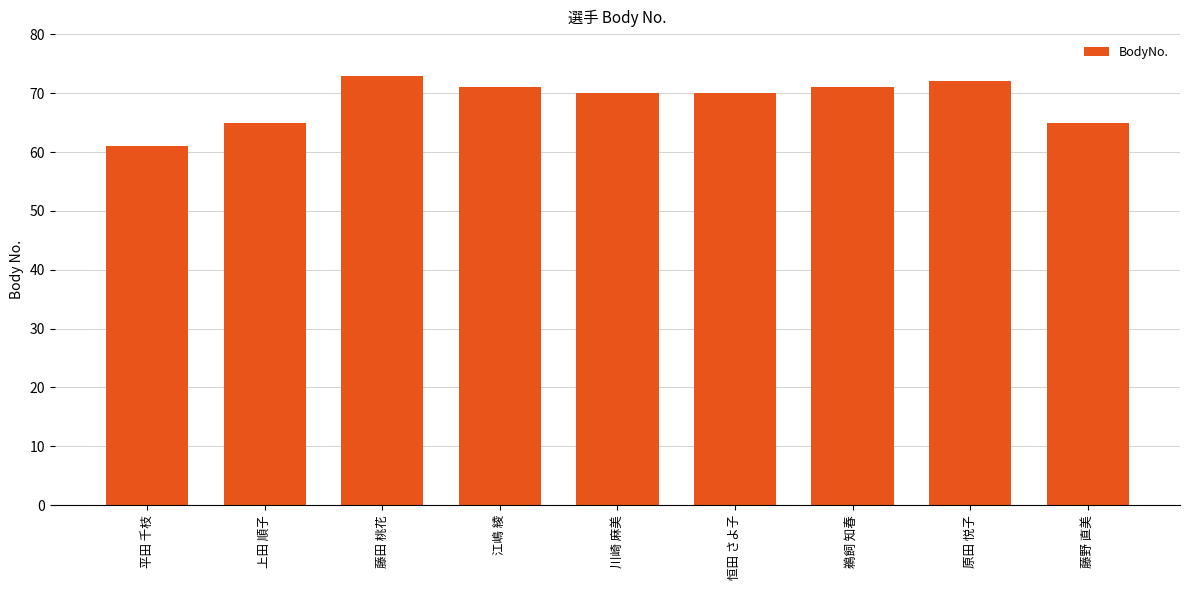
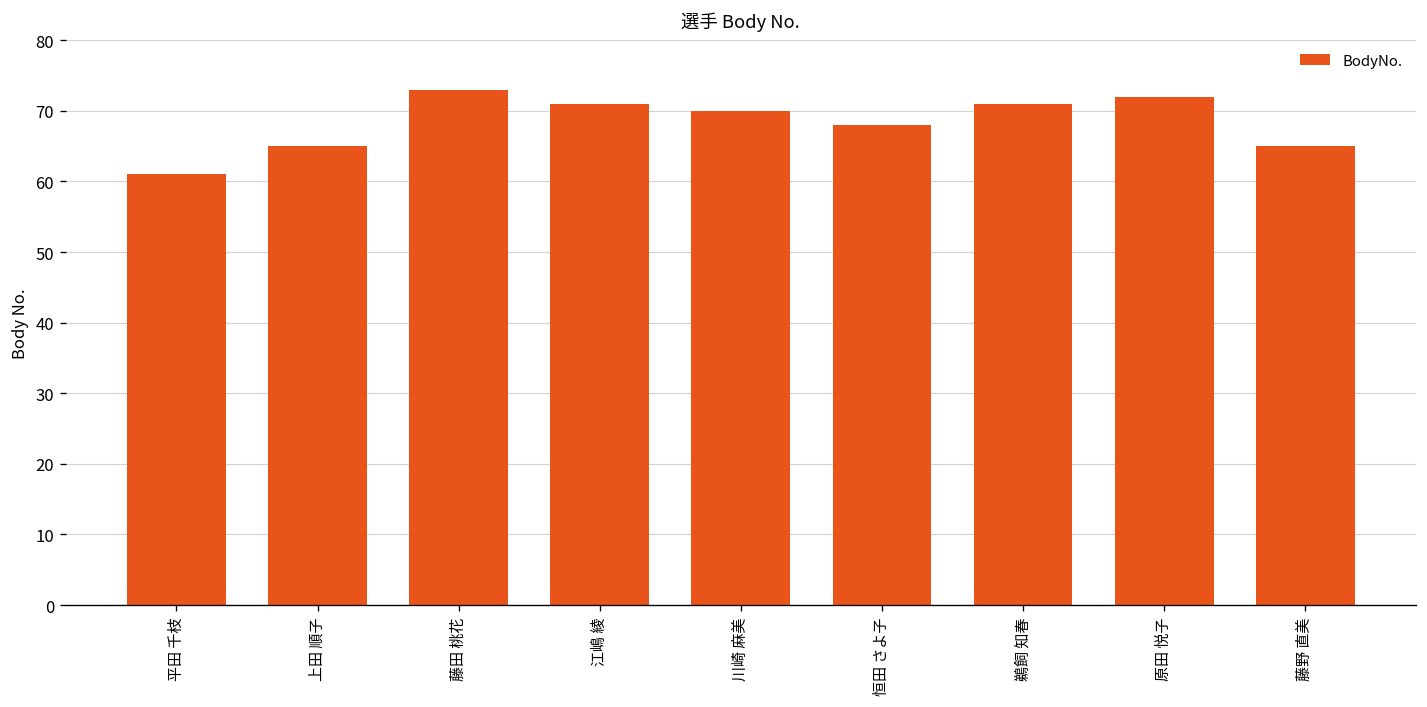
  {
    "平田 千枝": 61,
    "上田 順子": 65,
    "藤田 桃花": 73,
    "江嶋 綾": 71,
    "川崎 麻美": 70,
-   "恒田 さよ子": 70,
+   "恒田 さよ子": 68,
    "鵜飼 知春": 71,
    "原田 悦子": 72,
    "藤野 直美": 65
  }
